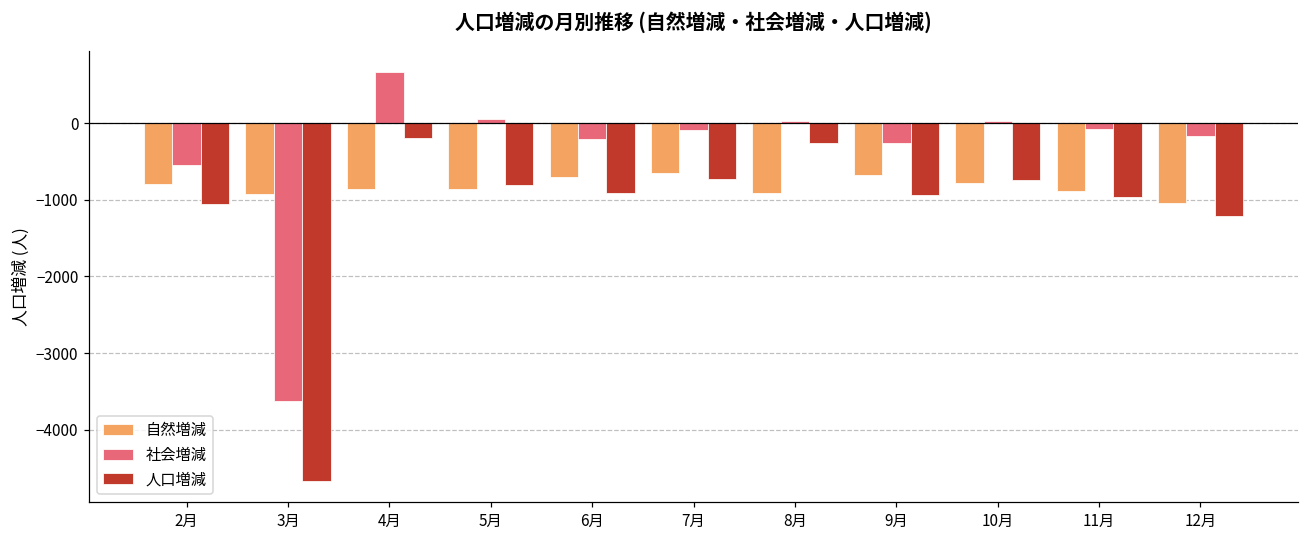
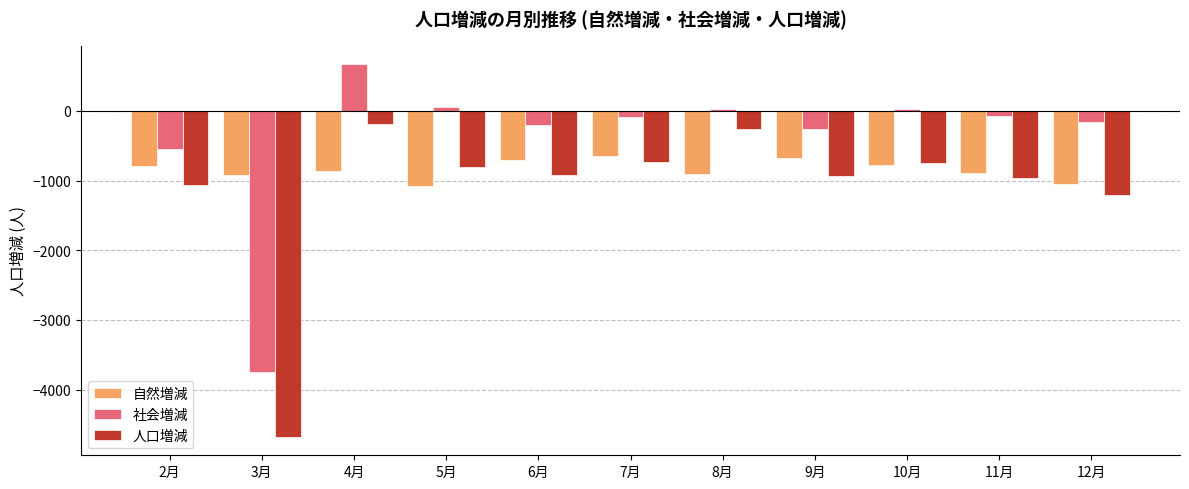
  {
    "自然増減": {
      "2月": -800,
      "3月": -900,
      "4月": -900,
-     "5月": -900,
+     "5月": -1100,
      "6月": -700,
      "7月": -700,
      "8月": -900,
      "9月": -700,
      "10月": -800,
      "11月": -900,
      "12月": -1000
    },
    "社会増減": {
      "2月": -600,
-     "3月": -3600,
+     "3月": -3700,
      "4月": 700,
      "5月": 100,
      "6月": -200,
      "7月": -100,
      "9月": -300,
      "11月": -100,
      "12月": -200
    },
    "人口増減": {
      "2月": -1100,
      "3月": -4700,
      "4月": -200,
      "5月": -800,
      "6月": -900,
      "7月": -700,
      "8月": -300,
      "9月": -900,
      "10月": -700,
      "11月": -1000,
      "12月": -1200
    }
  }
